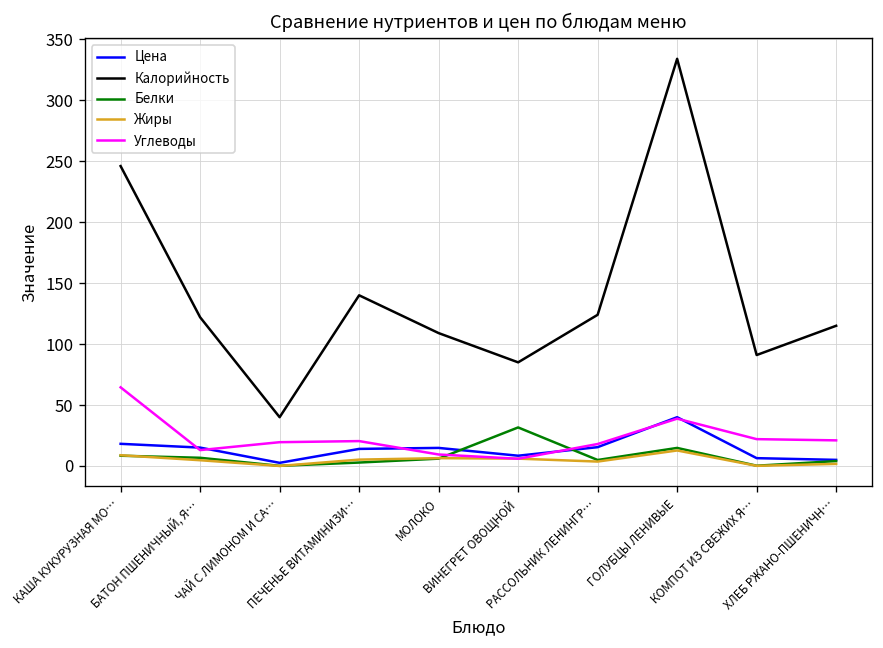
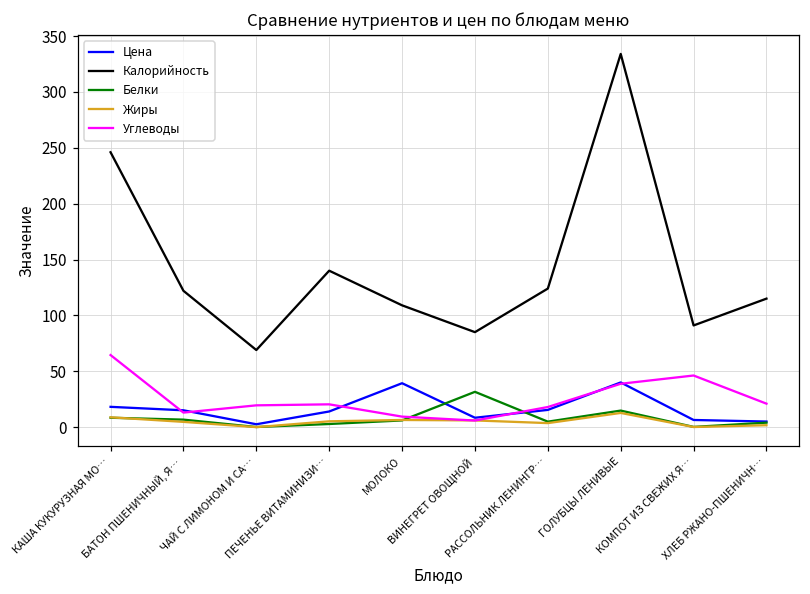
  {
    "Цена": {
      "КАША КУКУРУЗНАЯ МО…": 18,
      "ПЕЧЕНЬЕ ВИТАМИНИЗИ…": 14,
-     "МОЛОКО": 15,
+     "МОЛОКО": 39,
      "РАССОЛЬНИК ЛЕНИНГР…": 15,
      "КОМПОТ ИЗ СВЕЖИХ Я…": 6
    },
    "Калорийность": {
      "КАША КУКУРУЗНАЯ МО…": 246,
      "БАТОН ПШЕНИЧНЫЙ, Я…": 122,
-     "ЧАЙ С ЛИМОНОМ И СА…": 40,
+     "ЧАЙ С ЛИМОНОМ И СА…": 69,
      "ПЕЧЕНЬЕ ВИТАМИНИЗИ…": 140,
      "МОЛОКО": 109,
      "ВИНЕГРЕТ ОВОЩНОЙ": 85,
      "РАССОЛЬНИК ЛЕНИНГР…": 124,
      "ГОЛУБЦЫ ЛЕНИВЫЕ": 334,
      "КОМПОТ ИЗ СВЕЖИХ Я…": 91,
      "ХЛЕБ РЖАНО-ПШЕНИЧН…": 115
    },
    "Белки": {
      "ВИНЕГРЕТ ОВОЩНОЙ": 32
    },
    "Углеводы": {
      "КАША КУКУРУЗНАЯ МО…": 65,
      "ЧАЙ С ЛИМОНОМ И СА…": 20,
      "ПЕЧЕНЬЕ ВИТАМИНИЗИ…": 20,
      "МОЛОКО": 9,
      "РАССОЛЬНИК ЛЕНИНГР…": 18,
-     "КОМПОТ ИЗ СВЕЖИХ Я…": 22,
+     "КОМПОТ ИЗ СВЕЖИХ Я…": 46,
      "ХЛЕБ РЖАНО-ПШЕНИЧН…": 21
    }
  }
